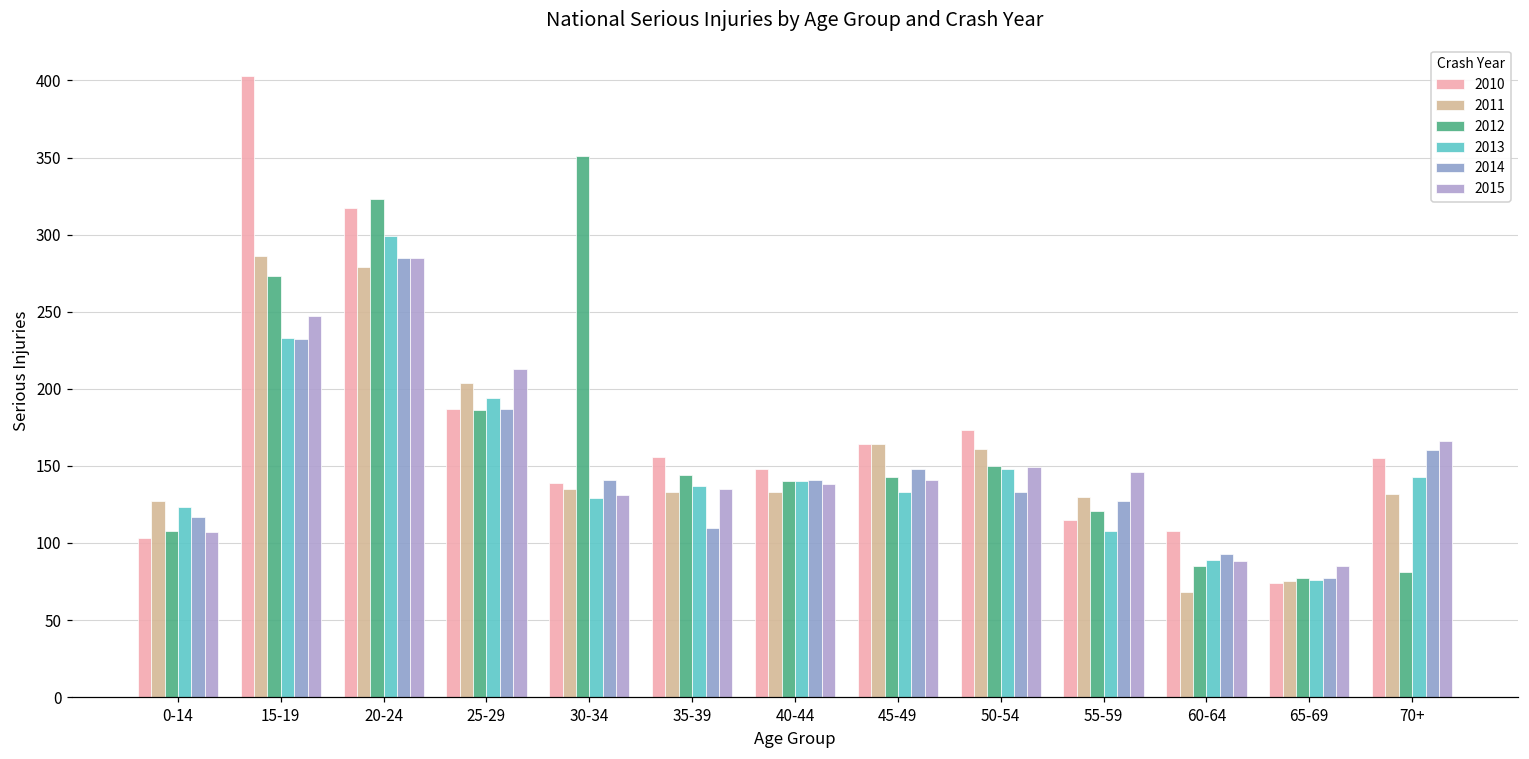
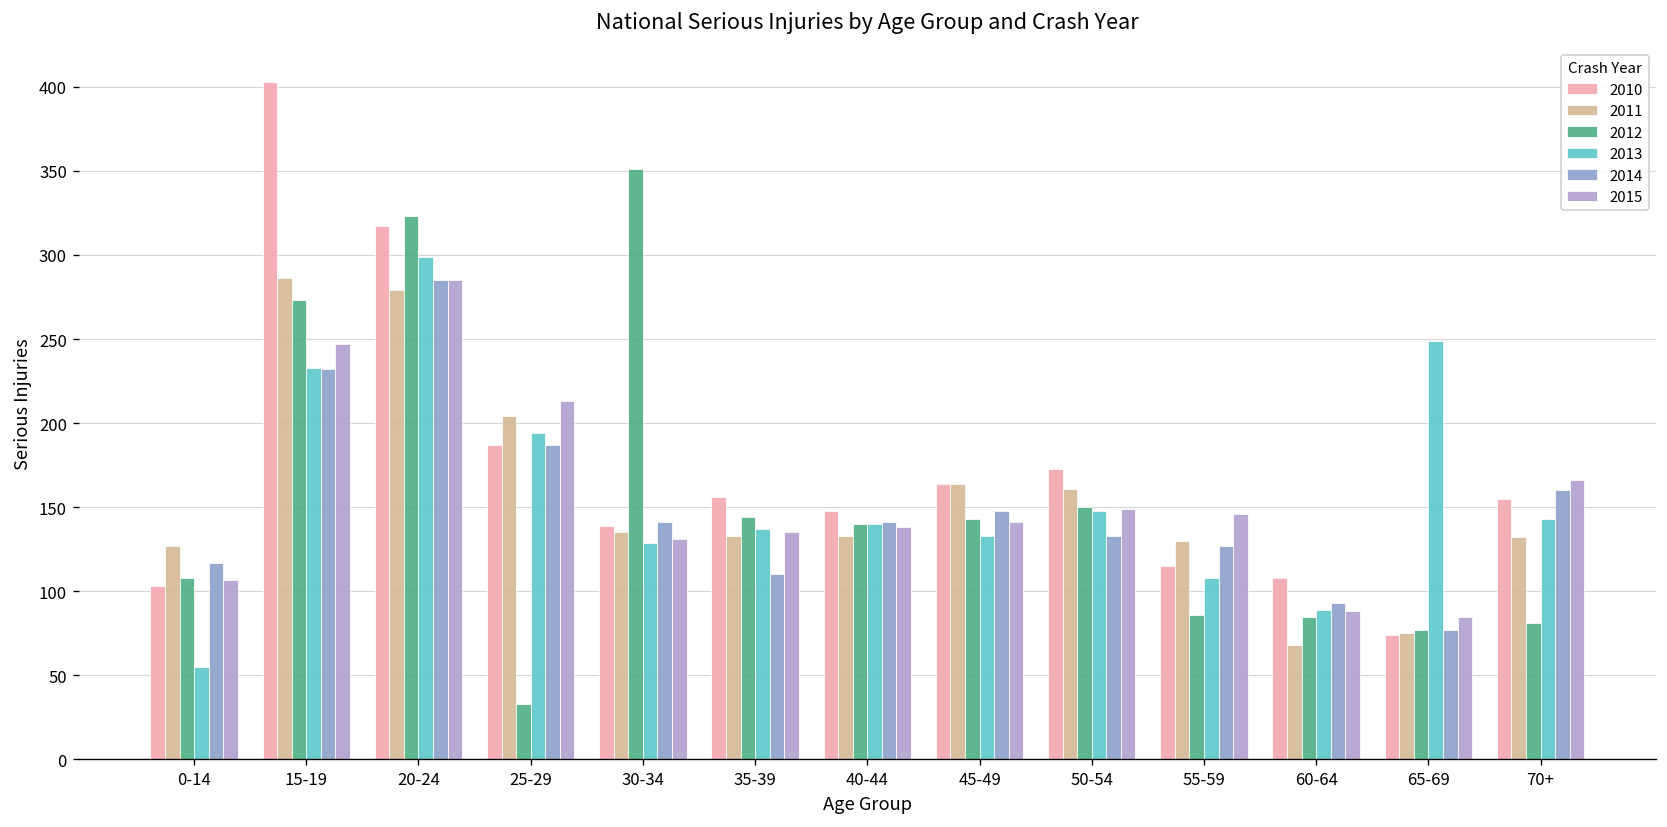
  {
    "2012": {
      "0-14": 108,
      "15-19": 273,
      "20-24": 323,
-     "25-29": 186,
+     "25-29": 33,
      "30-34": 351,
      "35-39": 144,
      "40-44": 140,
      "45-49": 143,
      "50-54": 150,
-     "55-59": 121,
+     "55-59": 86,
      "60-64": 85,
      "65-69": 77,
      "70+": 81
    },
    "2013": {
-     "0-14": 123,
+     "0-14": 55,
      "15-19": 233,
      "20-24": 299,
      "25-29": 194,
      "30-34": 129,
      "35-39": 137,
      "40-44": 140,
      "45-49": 133,
      "50-54": 148,
      "55-59": 108,
      "60-64": 89,
-     "65-69": 76,
+     "65-69": 249,
      "70+": 143
    }
  }
